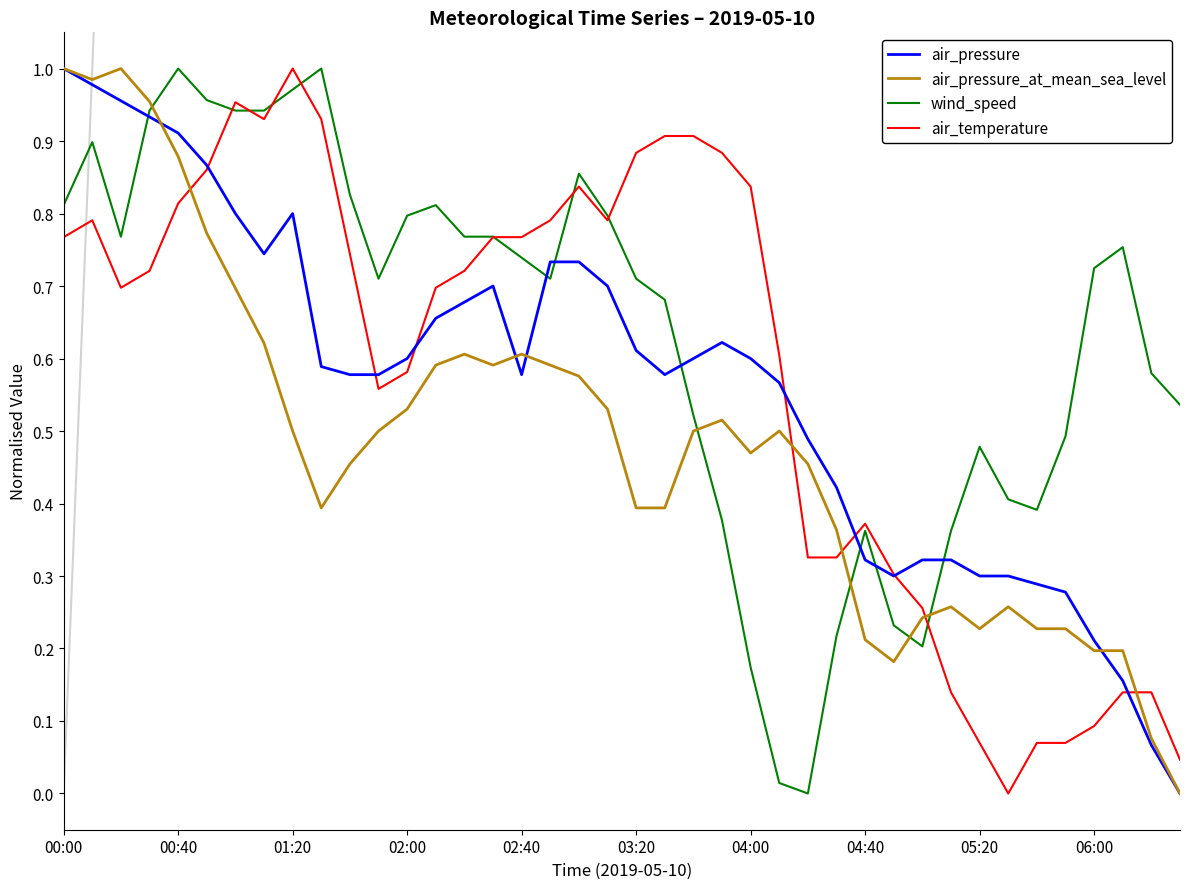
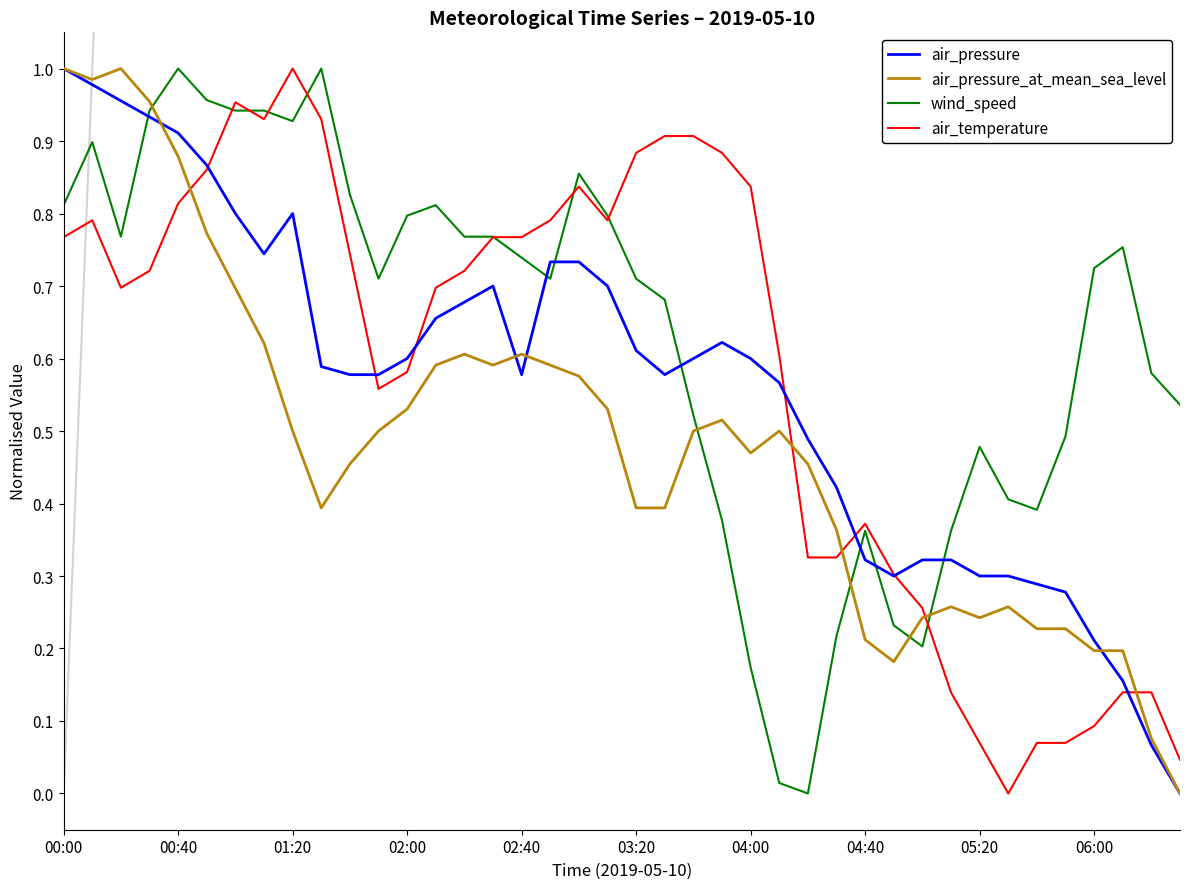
  {
    "air_pressure": {
      "00:40": 0.91,
      "01:20": 0.80,
      "02:00": 0.60,
      "02:40": 0.58,
      "03:20": 0.61,
      "04:00": 0.60,
      "04:40": 0.32,
      "05:20": 0.30,
      "06:00": 0.21
    },
    "air_pressure_at_mean_sea_level": {
      "00:40": 0.88,
      "01:20": 0.50,
      "02:00": 0.53,
      "02:40": 0.61,
      "03:20": 0.39,
      "04:00": 0.47,
      "04:40": 0.21,
-     "05:20": 0.23,
+     "05:20": 0.24,
      "06:00": 0.20
    },
    "wind_speed": {
      "00:00": 0.81,
      "00:40": 1.00,
-     "01:20": 0.97,
+     "01:20": 0.93,
      "02:00": 0.80,
      "02:40": 0.74,
      "03:20": 0.71,
      "04:00": 0.17,
      "04:40": 0.36,
      "05:20": 0.48,
      "06:00": 0.72
    },
    "air_temperature": {
      "00:00": 0.77,
      "00:40": 0.81,
      "01:20": 1.00,
      "02:00": 0.58,
      "02:40": 0.77,
      "03:20": 0.88,
      "04:00": 0.84,
      "04:40": 0.37,
      "05:20": 0.07,
      "06:00": 0.09
    }
  }
